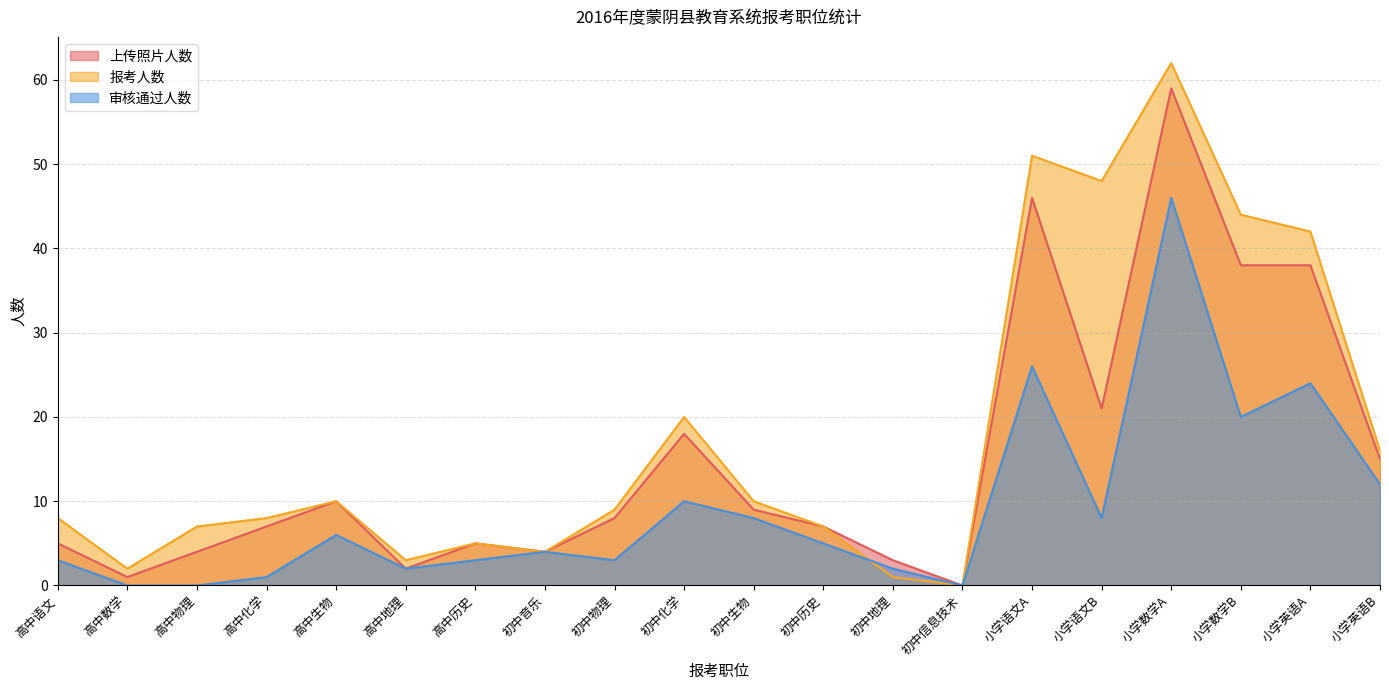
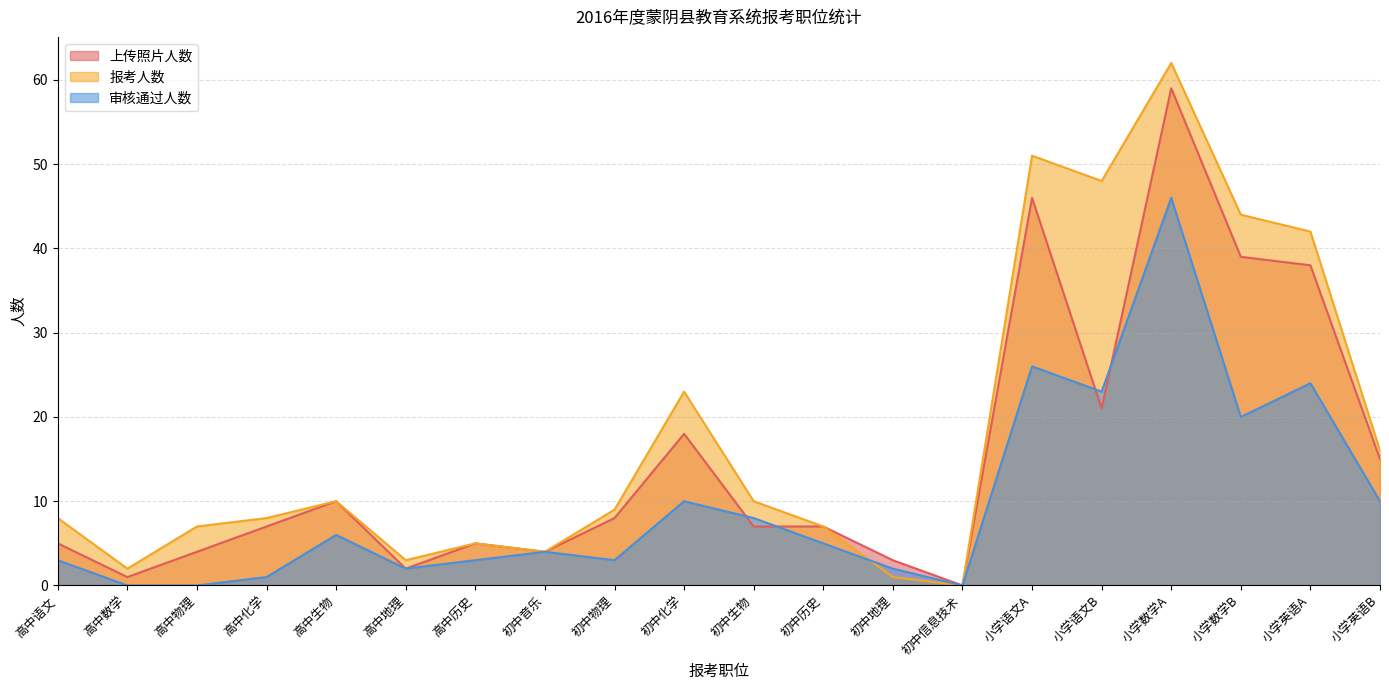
  {
    "上传照片人数": {
      "高中语文": 5,
      "高中数学": 1,
      "高中物理": 4,
      "高中化学": 7,
      "初中物理": 8,
      "初中化学": 18,
-     "初中生物": 9,
+     "初中生物": 7,
      "初中地理": 3,
      "小学语文A": 46,
      "小学语文B": 21,
      "小学数学A": 59,
-     "小学数学B": 38,
+     "小学数学B": 39,
      "小学英语A": 38,
      "小学英语B": 15
    },
    "报考人数": {
      "高中语文": 8,
      "高中数学": 2,
      "高中物理": 7,
      "高中化学": 8,
      "高中地理": 3,
      "初中物理": 9,
-     "初中化学": 20,
+     "初中化学": 23,
      "初中生物": 10,
      "初中地理": 1,
      "小学语文A": 51,
      "小学语文B": 48,
      "小学数学A": 62,
      "小学数学B": 44,
      "小学英语A": 42,
      "小学英语B": 16
    },
    "审核通过人数": {
      "高中语文": 3,
      "高中数学": 0,
      "高中物理": 0,
      "高中化学": 1,
      "高中生物": 6,
      "高中历史": 3,
      "初中物理": 3,
      "初中化学": 10,
      "初中生物": 8,
      "初中历史": 5,
      "初中地理": 2,
      "小学语文A": 26,
-     "小学语文B": 8,
+     "小学语文B": 23,
      "小学数学A": 46,
      "小学数学B": 20,
      "小学英语A": 24,
-     "小学英语B": 12
+     "小学英语B": 10
    }
  }
